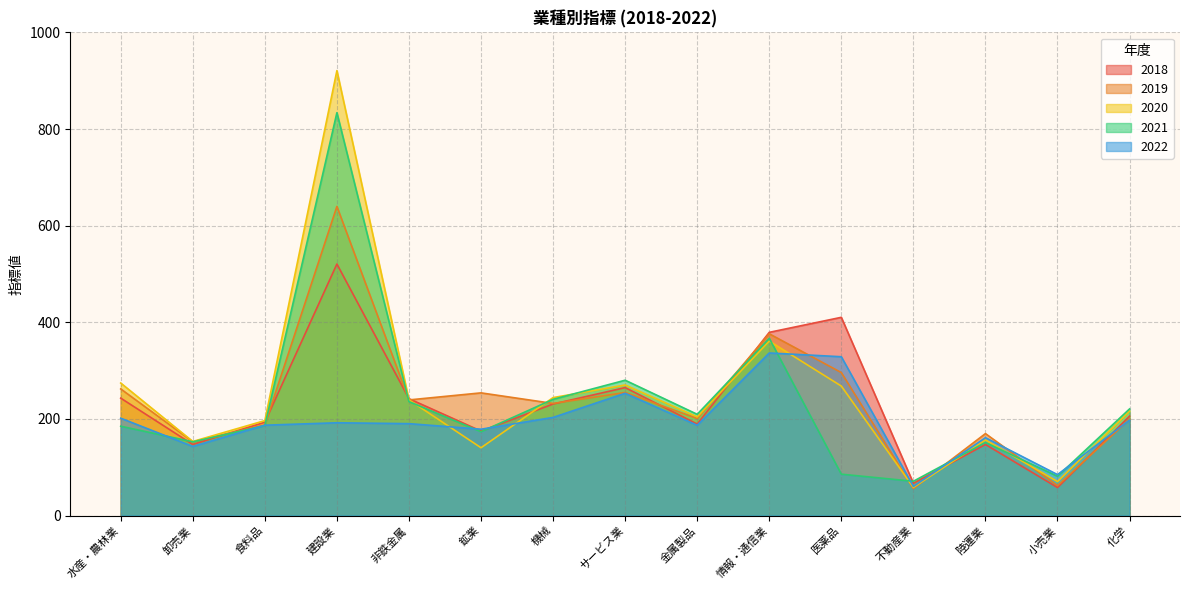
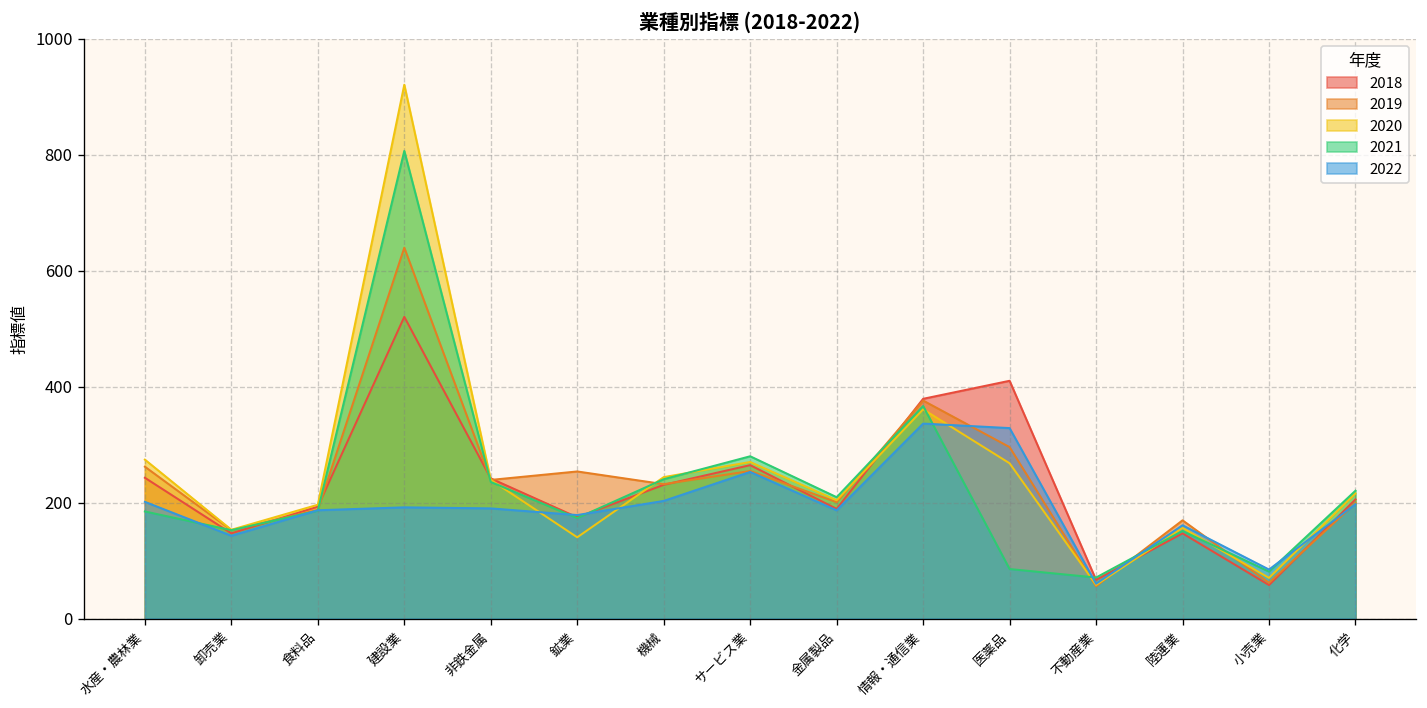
  {
    "2020": {
      "水産・農林業": 270,
      "建設業": 920,
      "鉱業": 140,
      "サービス業": 270,
      "情報・通信業": 360,
      "医薬品": 270,
      "小売業": 70
    },
    "2021": {
      "水産・農林業": 190,
-     "建設業": 830,
+     "建設業": 810,
      "サービス業": 280,
      "金属製品": 210,
      "情報・通信業": 370,
      "医薬品": 90
    },
    "2022": {
      "水産・農林業": 200,
      "建設業": 190,
      "非鉄金属": 190,
      "機械": 200,
      "情報・通信業": 340,
      "医薬品": 330
    }
  }
